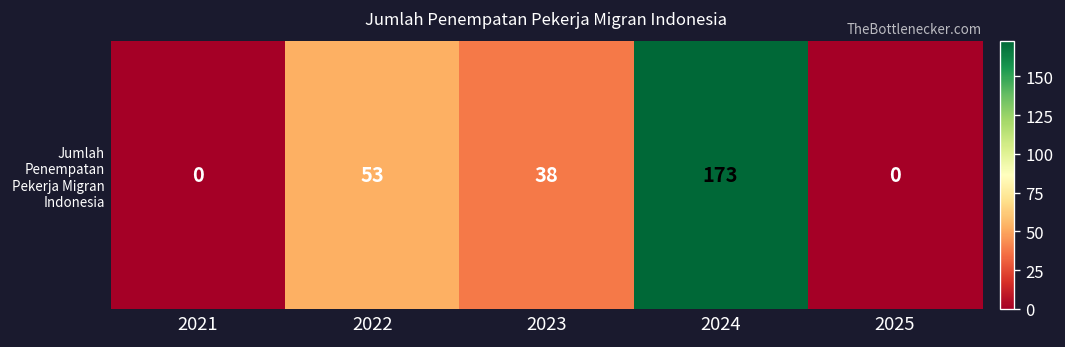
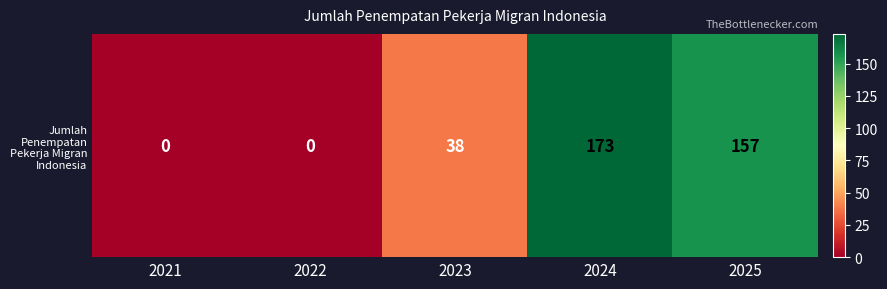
  {
    "Jumlah Penempatan Pekerja Migran Indonesia": {
      "2021": 0,
-     "2022": 53,
+     "2022": 0,
      "2023": 38,
      "2024": 173,
-     "2025": 0
+     "2025": 157
    }
  }
